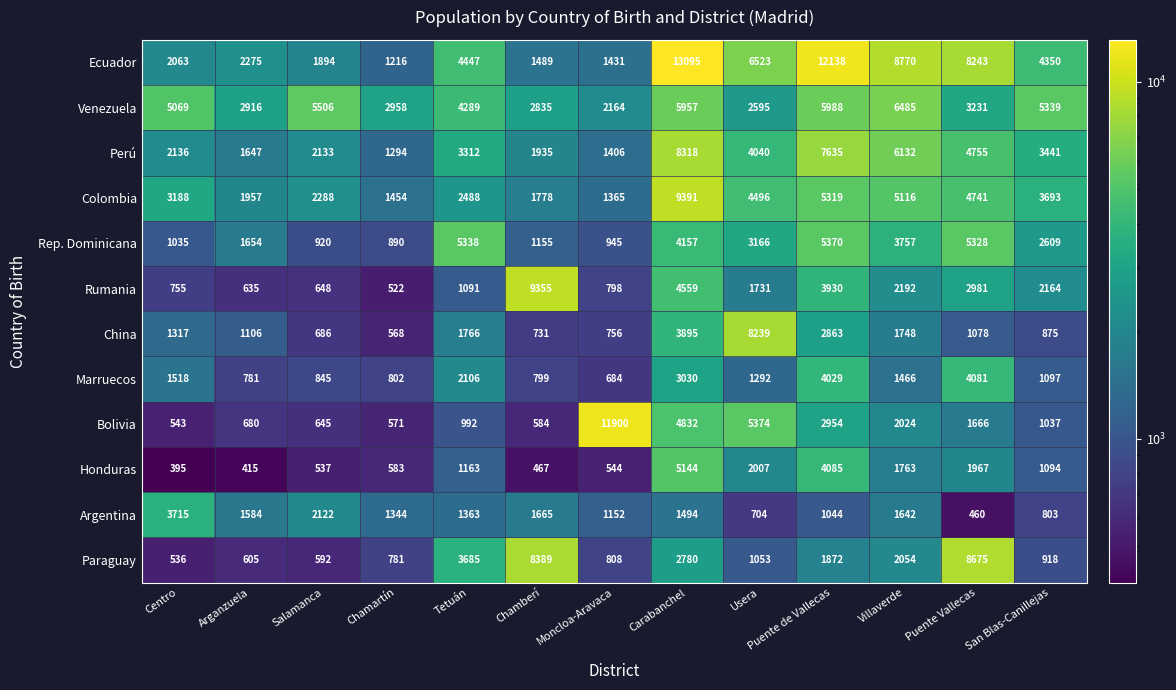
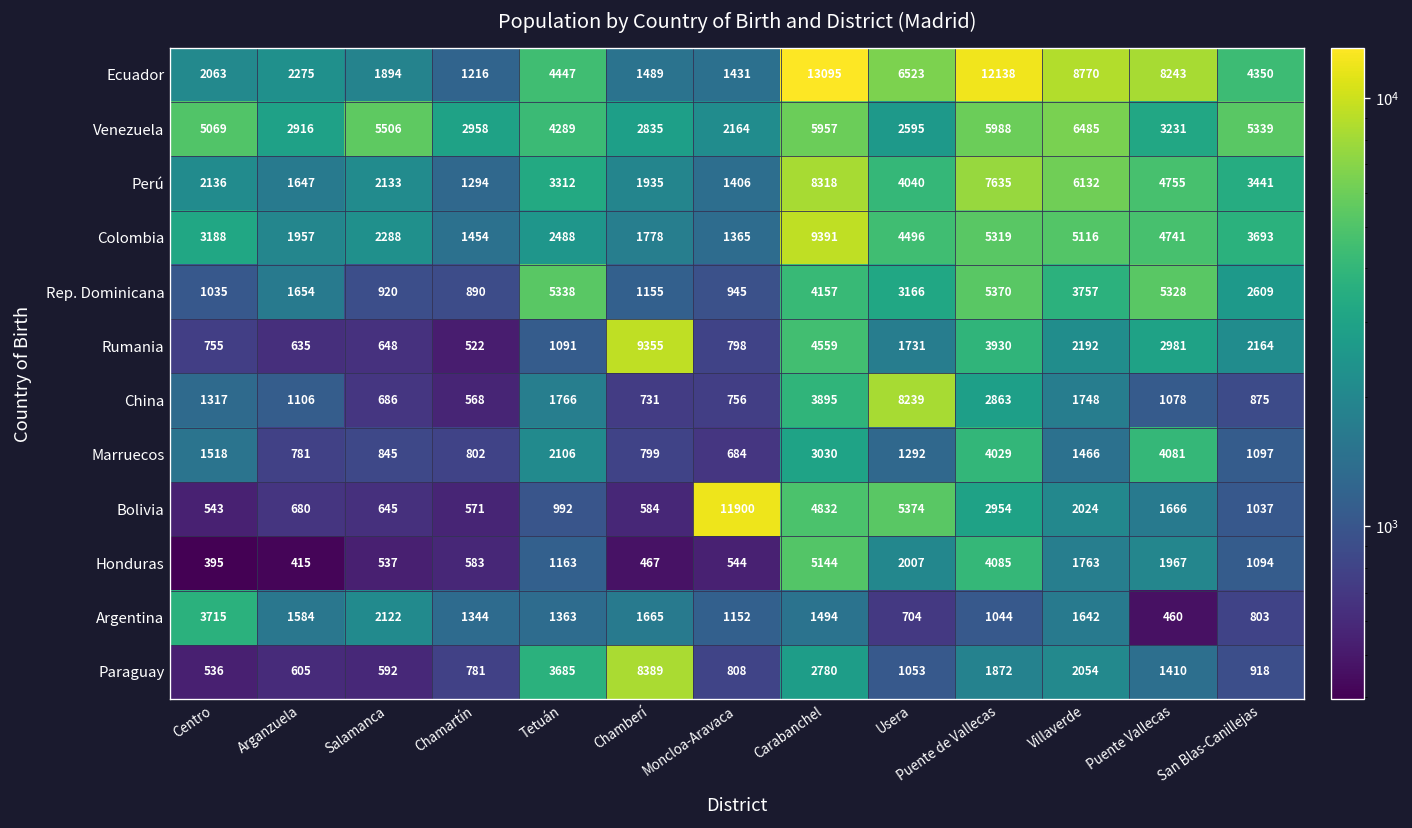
  {
    "Ecuador": {
      "Centro": 2063,
      "Arganzuela": 2275,
      "Salamanca": 1894,
      "Chamartín": 1216,
      "Tetuán": 4447,
      "Chamberí": 1489,
      "Moncloa-Aravaca": 1431,
      "Carabanchel": 13095,
      "Usera": 6523,
      "Puente de Vallecas": 12138,
      "Villaverde": 8770,
      "Puente Vallecas": 8243,
      "San Blas-Canillejas": 4350
    },
    "Venezuela": {
      "Centro": 5069,
      "Arganzuela": 2916,
      "Salamanca": 5506,
      "Chamartín": 2958,
      "Tetuán": 4289,
      "Chamberí": 2835,
      "Moncloa-Aravaca": 2164,
      "Carabanchel": 5957,
      "Usera": 2595,
      "Puente de Vallecas": 5988,
      "Villaverde": 6485,
      "Puente Vallecas": 3231,
      "San Blas-Canillejas": 5339
    },
    "Perú": {
      "Centro": 2136,
      "Arganzuela": 1647,
      "Salamanca": 2133,
      "Chamartín": 1294,
      "Tetuán": 3312,
      "Chamberí": 1935,
      "Moncloa-Aravaca": 1406,
      "Carabanchel": 8318,
      "Usera": 4040,
      "Puente de Vallecas": 7635,
      "Villaverde": 6132,
      "Puente Vallecas": 4755,
      "San Blas-Canillejas": 3441
    },
    "Colombia": {
      "Centro": 3188,
      "Arganzuela": 1957,
      "Salamanca": 2288,
      "Chamartín": 1454,
      "Tetuán": 2488,
      "Chamberí": 1778,
      "Moncloa-Aravaca": 1365,
      "Carabanchel": 9391,
      "Usera": 4496,
      "Puente de Vallecas": 5319,
      "Villaverde": 5116,
      "Puente Vallecas": 4741,
      "San Blas-Canillejas": 3693
    },
    "Rep. Dominicana": {
      "Centro": 1035,
      "Arganzuela": 1654,
      "Salamanca": 920,
      "Chamartín": 890,
      "Tetuán": 5338,
      "Chamberí": 1155,
      "Moncloa-Aravaca": 945,
      "Carabanchel": 4157,
      "Usera": 3166,
      "Puente de Vallecas": 5370,
      "Villaverde": 3757,
      "Puente Vallecas": 5328,
      "San Blas-Canillejas": 2609
    },
    "Rumania": {
      "Centro": 755,
      "Arganzuela": 635,
      "Salamanca": 648,
      "Chamartín": 522,
      "Tetuán": 1091,
      "Chamberí": 9355,
      "Moncloa-Aravaca": 798,
      "Carabanchel": 4559,
      "Usera": 1731,
      "Puente de Vallecas": 3930,
      "Villaverde": 2192,
      "Puente Vallecas": 2981,
      "San Blas-Canillejas": 2164
    },
    "China": {
      "Centro": 1317,
      "Arganzuela": 1106,
      "Salamanca": 686,
      "Chamartín": 568,
      "Tetuán": 1766,
      "Chamberí": 731,
      "Moncloa-Aravaca": 756,
      "Carabanchel": 3895,
      "Usera": 8239,
      "Puente de Vallecas": 2863,
      "Villaverde": 1748,
      "Puente Vallecas": 1078,
      "San Blas-Canillejas": 875
    },
    "Marruecos": {
      "Centro": 1518,
      "Arganzuela": 781,
      "Salamanca": 845,
      "Chamartín": 802,
      "Tetuán": 2106,
      "Chamberí": 799,
      "Moncloa-Aravaca": 684,
      "Carabanchel": 3030,
      "Usera": 1292,
      "Puente de Vallecas": 4029,
      "Villaverde": 1466,
      "Puente Vallecas": 4081,
      "San Blas-Canillejas": 1097
    },
    "Bolivia": {
      "Centro": 543,
      "Arganzuela": 680,
      "Salamanca": 645,
      "Chamartín": 571,
      "Tetuán": 992,
      "Chamberí": 584,
      "Moncloa-Aravaca": 11900,
      "Carabanchel": 4832,
      "Usera": 5374,
      "Puente de Vallecas": 2954,
      "Villaverde": 2024,
      "Puente Vallecas": 1666,
      "San Blas-Canillejas": 1037
    },
    "Honduras": {
      "Centro": 395,
      "Arganzuela": 415,
      "Salamanca": 537,
      "Chamartín": 583,
      "Tetuán": 1163,
      "Chamberí": 467,
      "Moncloa-Aravaca": 544,
      "Carabanchel": 5144,
      "Usera": 2007,
      "Puente de Vallecas": 4085,
      "Villaverde": 1763,
      "Puente Vallecas": 1967,
      "San Blas-Canillejas": 1094
    },
    "Argentina": {
      "Centro": 3715,
      "Arganzuela": 1584,
      "Salamanca": 2122,
      "Chamartín": 1344,
      "Tetuán": 1363,
      "Chamberí": 1665,
      "Moncloa-Aravaca": 1152,
      "Carabanchel": 1494,
      "Usera": 704,
      "Puente de Vallecas": 1044,
      "Villaverde": 1642,
      "Puente Vallecas": 460,
      "San Blas-Canillejas": 803
    },
    "Paraguay": {
      "Centro": 536,
      "Arganzuela": 605,
      "Salamanca": 592,
      "Chamartín": 781,
      "Tetuán": 3685,
      "Chamberí": 8389,
      "Moncloa-Aravaca": 808,
      "Carabanchel": 2780,
      "Usera": 1053,
      "Puente de Vallecas": 1872,
      "Villaverde": 2054,
-     "Puente Vallecas": 8675,
+     "Puente Vallecas": 1410,
      "San Blas-Canillejas": 918
    }
  }
